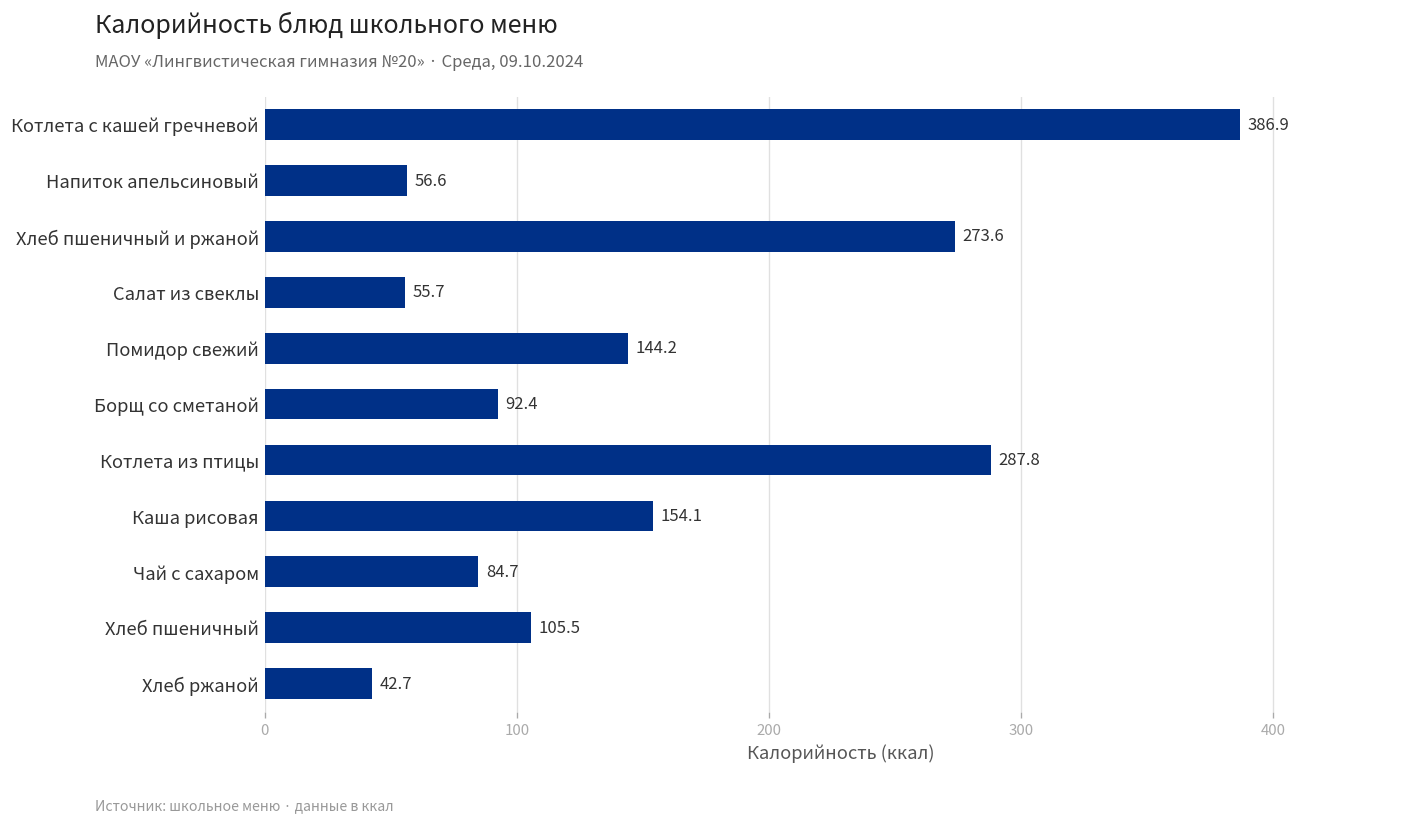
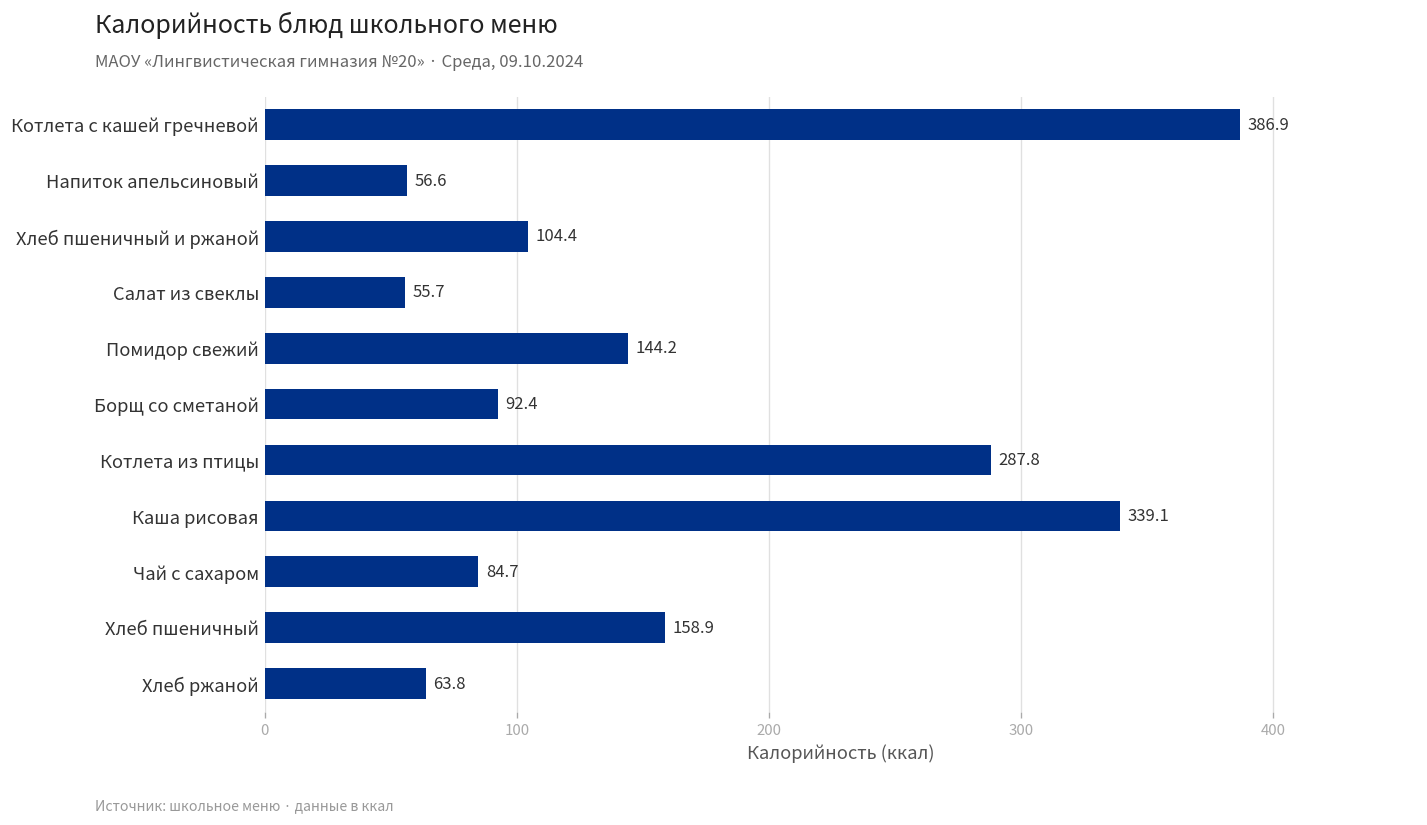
  {
    "Котлета с кашей гречневой": 386.9,
    "Напиток апельсиновый": 56.6,
-   "Хлеб пшеничный и ржаной": 273.6,
+   "Хлеб пшеничный и ржаной": 104.4,
    "Салат из свеклы": 55.7,
    "Помидор свежий": 144.2,
    "Борщ со сметаной": 92.4,
    "Котлета из птицы": 287.8,
-   "Каша рисовая": 154.1,
+   "Каша рисовая": 339.1,
    "Чай с сахаром": 84.7,
-   "Хлеб пшеничный": 105.5,
-   "Хлеб ржаной": 42.7
+   "Хлеб пшеничный": 158.9,
+   "Хлеб ржаной": 63.8
  }
